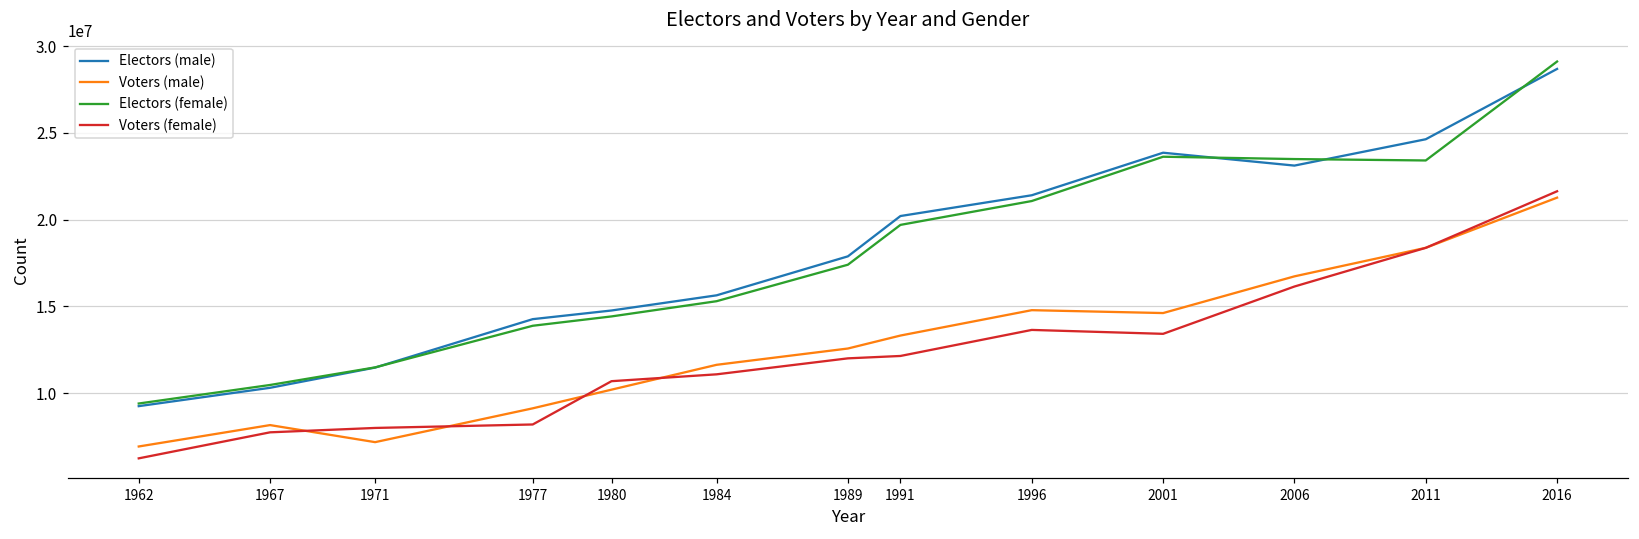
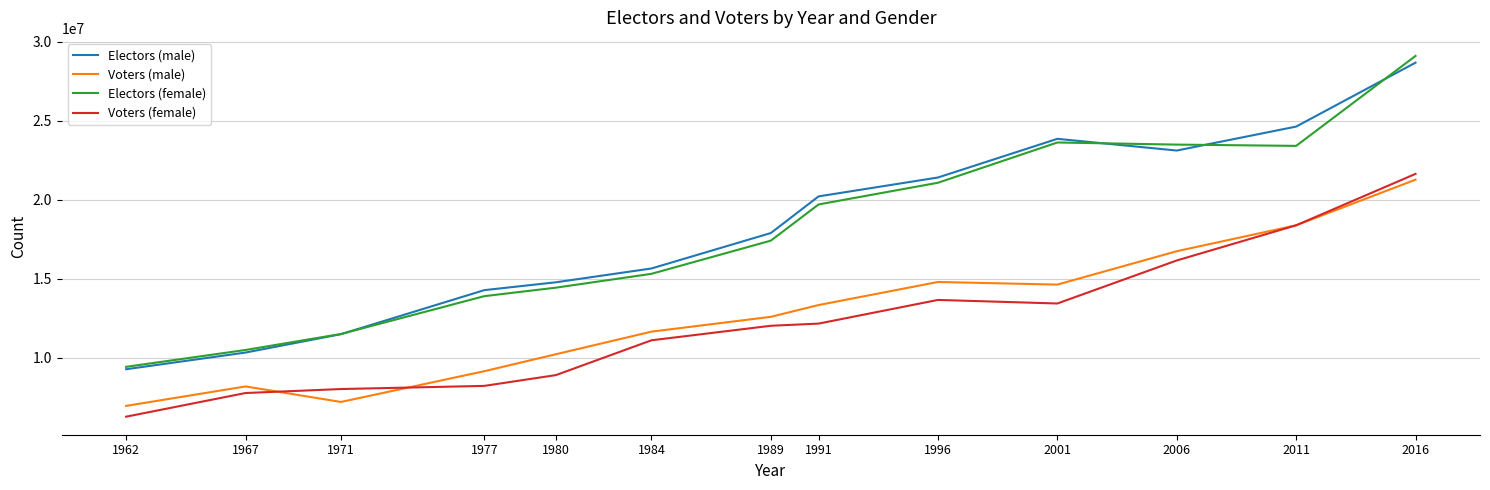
  {
    "Electors (male)": {
      "1977": 14300000,
      "1980": 14800000,
      "1984": 15600000,
      "1989": 17900000,
      "1991": 20200000,
      "1996": 21400000,
      "2001": 23900000,
      "2006": 23100000,
      "2011": 24600000,
      "2016": 28700000
    },
    "Voters (male)": {
      "1962": 6900000,
      "1967": 8200000,
      "1971": 7200000,
      "1977": 9100000,
      "1980": 10200000,
      "1984": 11600000,
      "1989": 12600000,
      "1991": 13300000,
      "1996": 14800000,
      "2001": 14600000,
      "2006": 16700000,
      "2016": 21300000
    },
    "Electors (female)": {
      "1977": 13900000,
      "1980": 14400000,
      "1984": 15300000,
      "1989": 17400000,
      "1991": 19700000,
      "1996": 21100000,
      "2001": 23600000,
      "2006": 23500000,
      "2011": 23400000,
      "2016": 29100000
    },
    "Voters (female)": {
      "1962": 6300000,
      "1967": 7800000,
      "1971": 8000000,
      "1977": 8200000,
-     "1980": 10700000,
+     "1980": 8900000,
      "1984": 11100000,
      "1989": 12000000,
      "1991": 12200000,
      "1996": 13700000,
      "2001": 13400000,
      "2006": 16200000,
      "2016": 21600000
    }
  }
